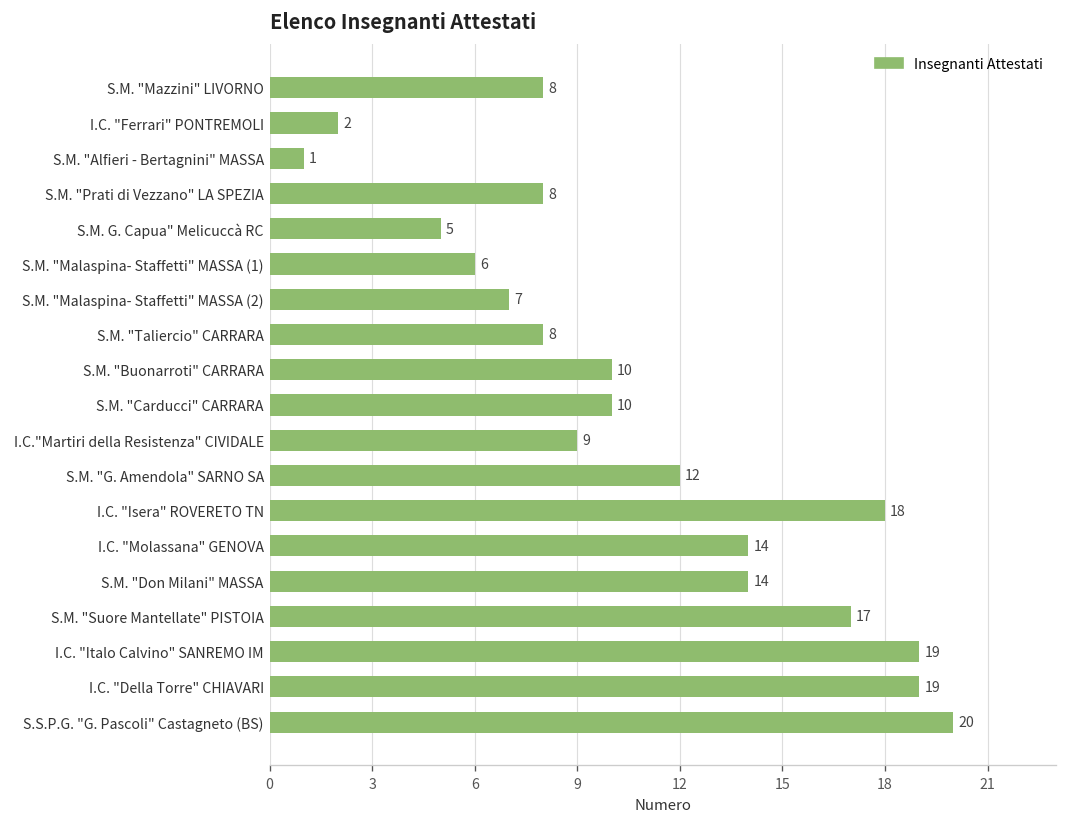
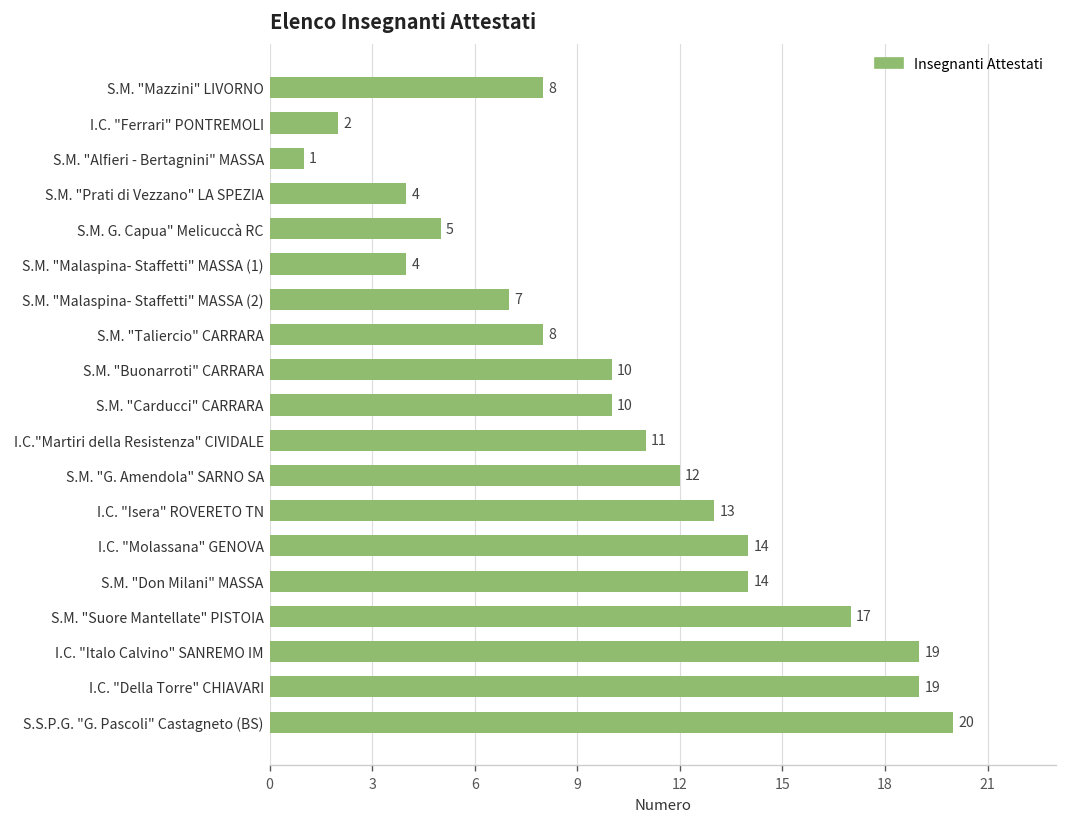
  {
    "S.M. \"Mazzini\" LIVORNO": 8,
    "I.C. \"Ferrari\" PONTREMOLI": 2,
    "S.M. \"Alfieri - Bertagnini\" MASSA": 1,
-   "S.M. \"Prati di Vezzano\" LA SPEZIA": 8,
+   "S.M. \"Prati di Vezzano\" LA SPEZIA": 4,
    "S.M. G. Capua\" Melicuccà RC": 5,
-   "S.M. \"Malaspina- Staffetti\" MASSA (1)": 6,
+   "S.M. \"Malaspina- Staffetti\" MASSA (1)": 4,
    "S.M. \"Malaspina- Staffetti\" MASSA (2)": 7,
    "S.M. \"Taliercio\" CARRARA": 8,
    "S.M. \"Buonarroti\" CARRARA": 10,
    "S.M. \"Carducci\" CARRARA": 10,
-   "I.C.\"Martiri della Resistenza\" CIVIDALE": 9,
+   "I.C.\"Martiri della Resistenza\" CIVIDALE": 11,
    "S.M. \"G. Amendola\" SARNO SA": 12,
-   "I.C. \"Isera\" ROVERETO TN": 18,
+   "I.C. \"Isera\" ROVERETO TN": 13,
    "I.C. \"Molassana\" GENOVA": 14,
    "S.M. \"Don Milani\" MASSA": 14,
    "S.M. \"Suore Mantellate\" PISTOIA": 17,
    "I.C. \"Italo Calvino\" SANREMO IM": 19,
    "I.C. \"Della Torre\" CHIAVARI": 19,
    "S.S.P.G. \"G. Pascoli\" Castagneto (BS)": 20
  }
